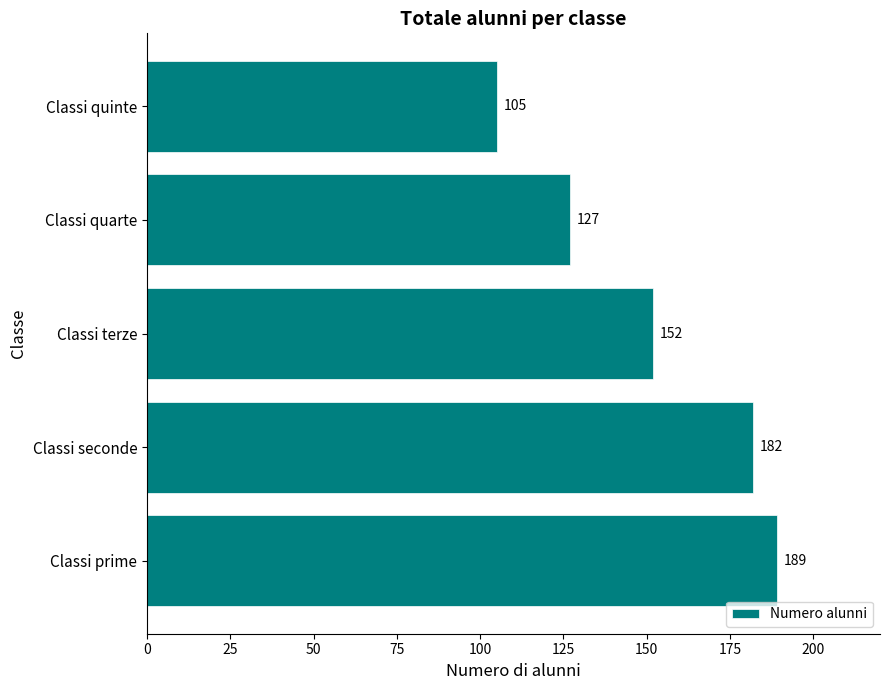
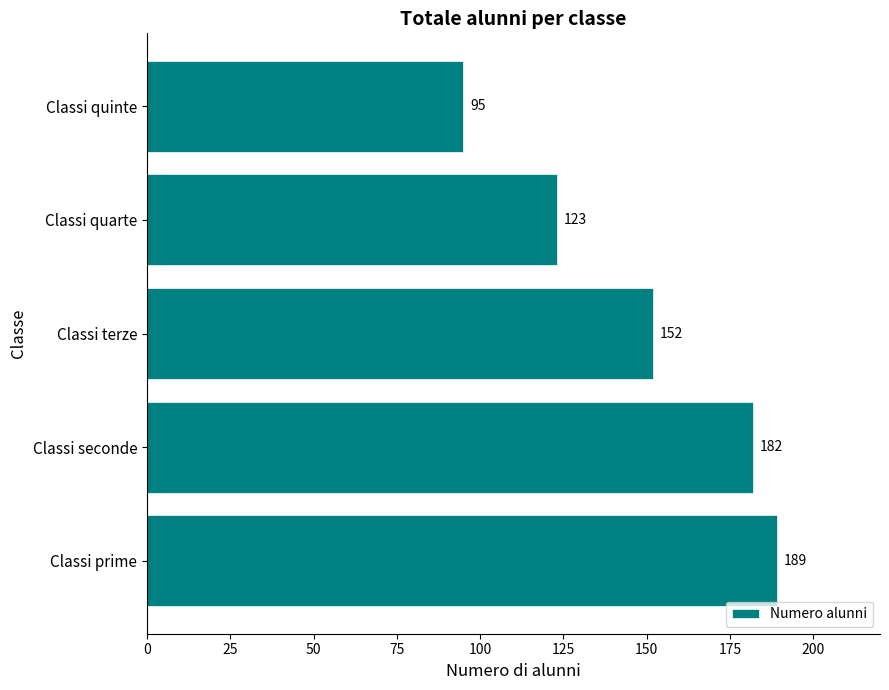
  {
-   "Classi quinte": 105,
-   "Classi quarte": 127,
+   "Classi quinte": 95,
+   "Classi quarte": 123,
    "Classi terze": 152,
    "Classi seconde": 182,
    "Classi prime": 189
  }
